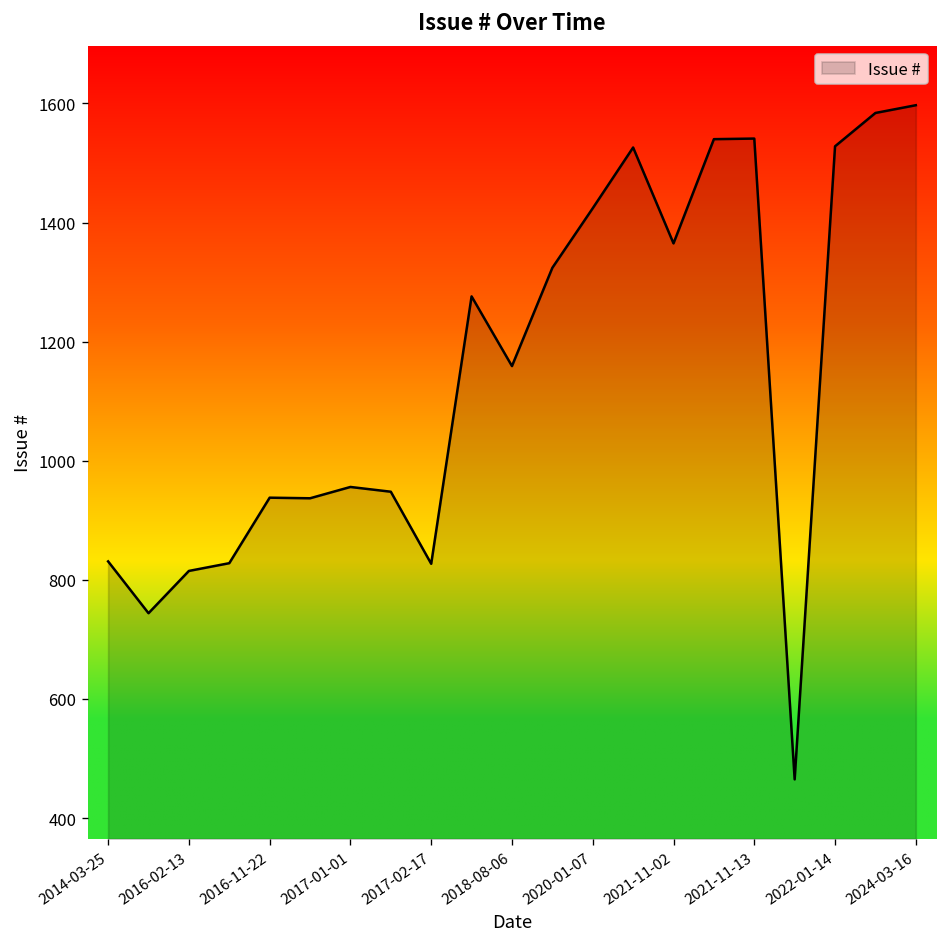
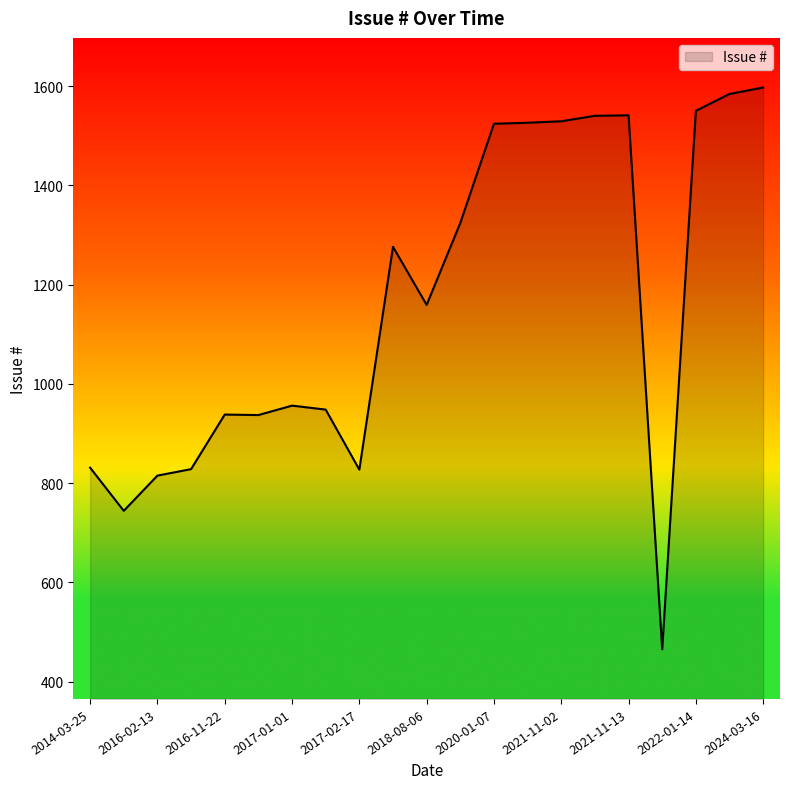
  {
    "2014-03-25": 830,
    "2016-02-13": 820,
    "2017-02-17": 830,
    "2018-08-06": 1160,
-   "2020-01-07": 1420,
-   "2021-11-02": 1370,
+   "2020-01-07": 1520,
+   "2021-11-02": 1530,
    "2021-11-13": 1540,
-   "2022-01-14": 1530,
+   "2022-01-14": 1550,
    "2024-03-16": 1600
  }
